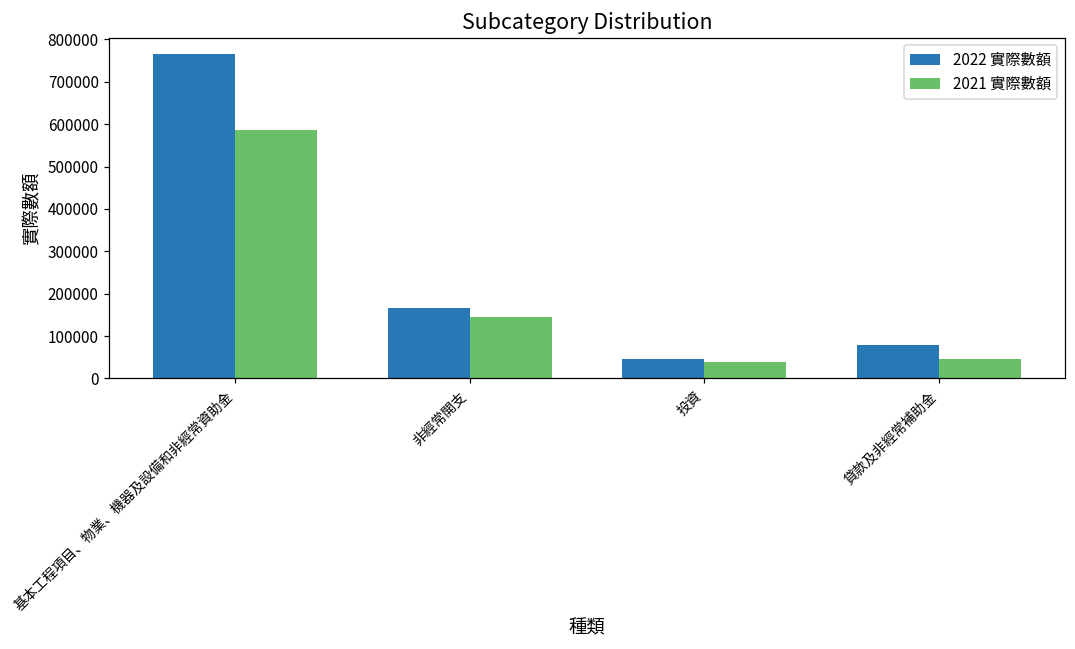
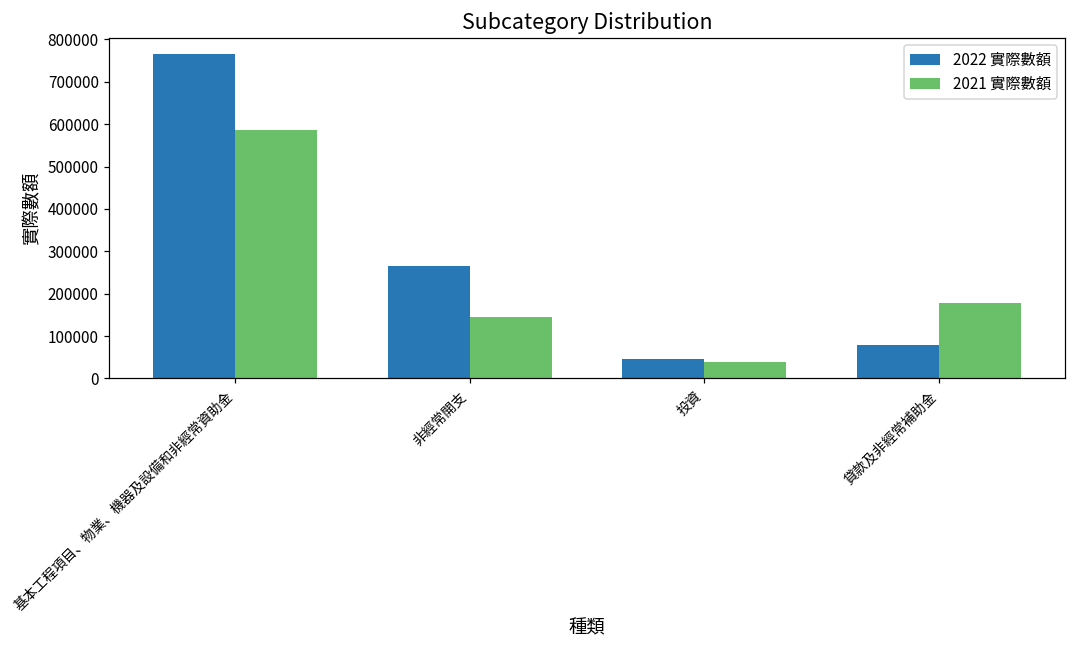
  {
    "2022 實際數額": {
      "基本工程項目、物業、機器及設備和非經常資助金": 770000,
-     "非經常開支": 170000,
+     "非經常開支": 260000,
      "投資": 50000,
      "貸款及非經常補助金": 80000
    },
    "2021 實際數額": {
      "基本工程項目、物業、機器及設備和非經常資助金": 590000,
      "非經常開支": 140000,
      "投資": 40000,
-     "貸款及非經常補助金": 50000
+     "貸款及非經常補助金": 180000
    }
  }
